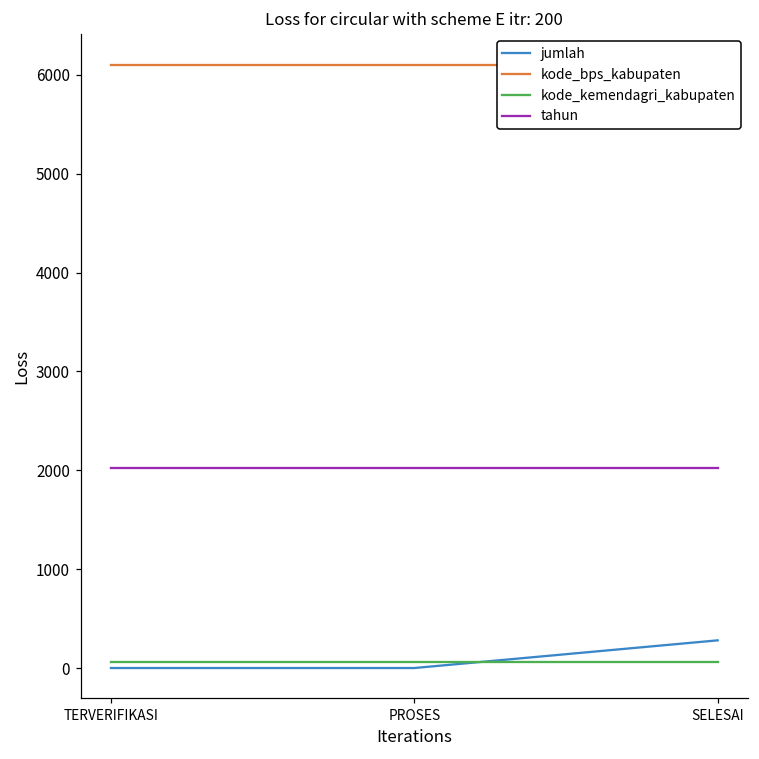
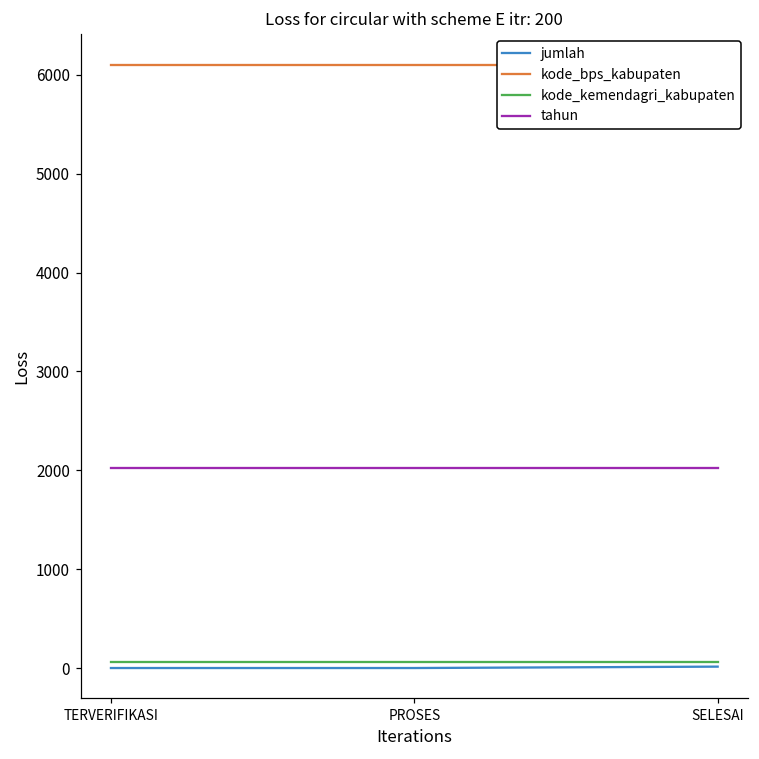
  {
    "jumlah": {
      "TERVERIFIKASI": 0,
      "PROSES": 0,
-     "SELESAI": 300
+     "SELESAI": 0
    },
    "kode_bps_kabupaten": {
      "TERVERIFIKASI": 6100,
      "PROSES": 6100
    },
    "kode_kemendagri_kabupaten": {
      "TERVERIFIKASI": 100,
      "PROSES": 100,
      "SELESAI": 100
    },
    "tahun": {
      "TERVERIFIKASI": 2000,
      "PROSES": 2000,
      "SELESAI": 2000
    }
  }
